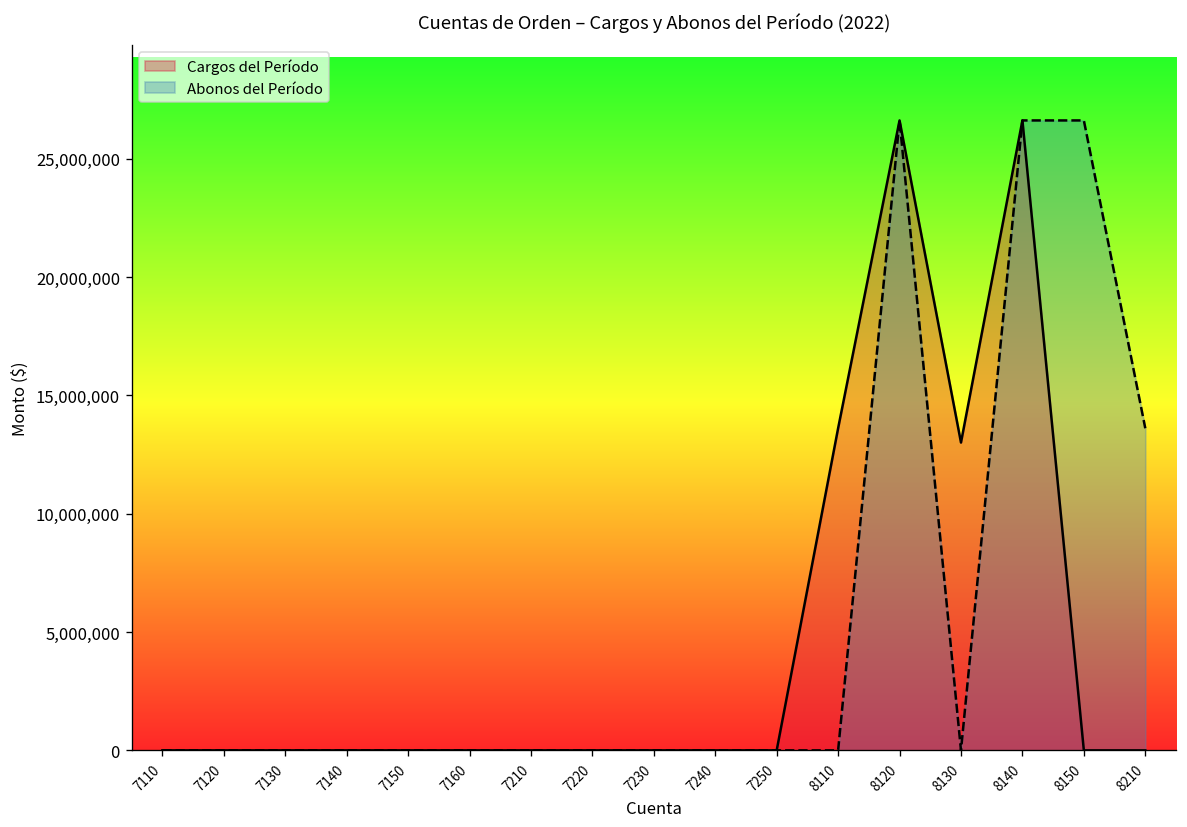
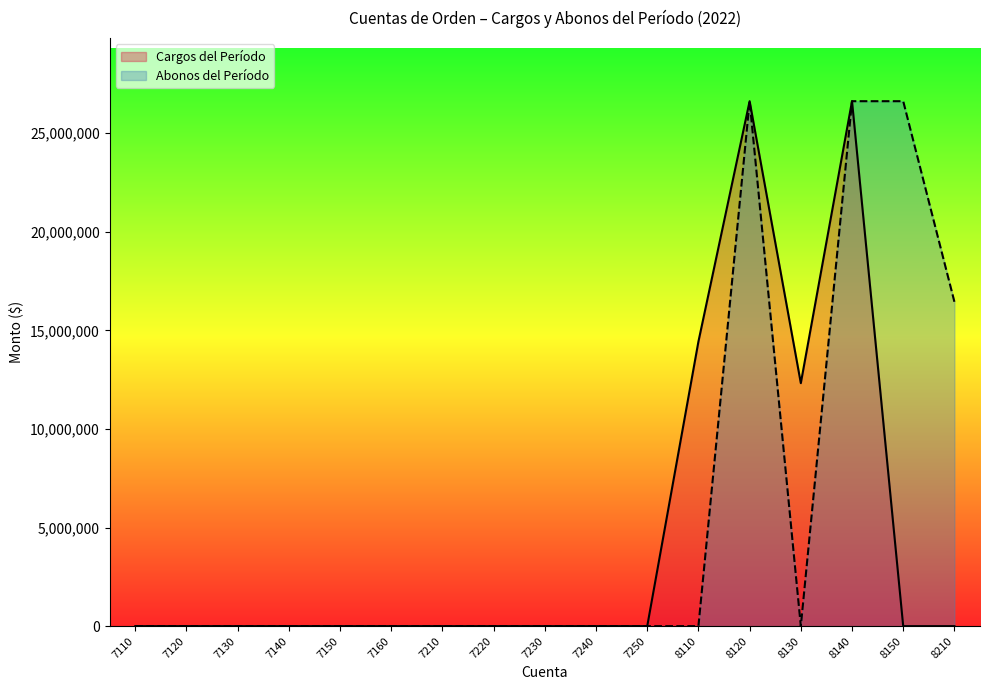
  {
    "Cargos del Período": {
-     "8110": "13,600,000",
-     "8130": "13,000,000",
+     "8110": "14,400,000",
+     "8130": "12,300,000",
      "8150": "0",
      "8210": "0"
    },
    "Abonos del Período": {
      "8110": "0",
      "8130": "0",
      "8150": "26,600,000",
-     "8210": "13,600,000"
+     "8210": "16,400,000"
    }
  }
